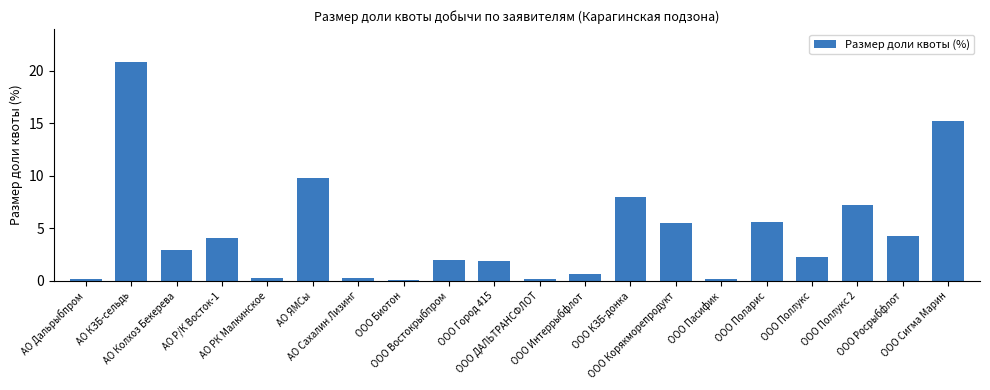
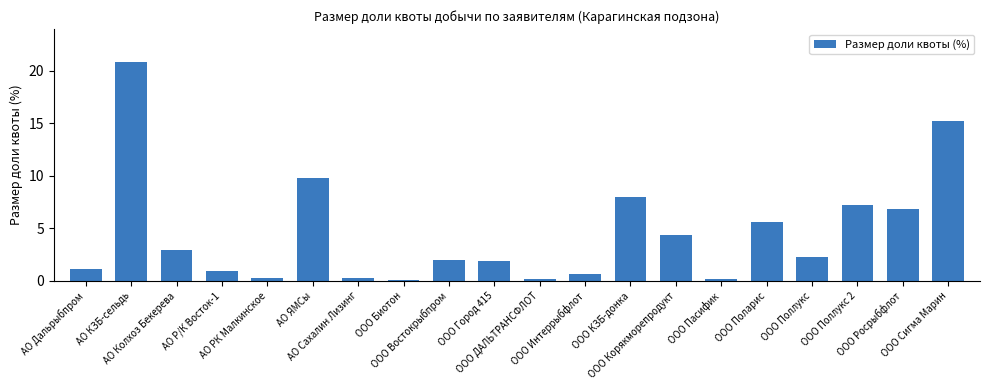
  {
-   "АО Дальрыбпром": 0.2,
+   "АО Дальрыбпром": 1.1,
    "АО КЗБ-сельдь": 20.8,
    "АО Колхоз Бекерева": 2.9,
-   "АО Р/К Восток-1": 4.1,
+   "АО Р/К Восток-1": 0.9,
    "АО РК Малкинское": 0.3,
    "АО ЯМСы": 9.8,
    "АО Сахалин Лизинг": 0.3,
    "ООО Востокрыбпром": 2.0,
    "ООО Город 415": 1.9,
    "ООО Интеррыбфлот": 0.7,
    "ООО КЗБ-донка": 8.0,
-   "ООО Корякморепродукт": 5.5,
+   "ООО Корякморепродукт": 4.4,
    "ООО Поларис": 5.7,
    "ООО Поллукс": 2.3,
    "ООО Поллукс 2": 7.2,
-   "ООО Росрыбфлот": 4.3,
+   "ООО Росрыбфлот": 6.9,
    "ООО Сигма Марин": 15.2
  }
